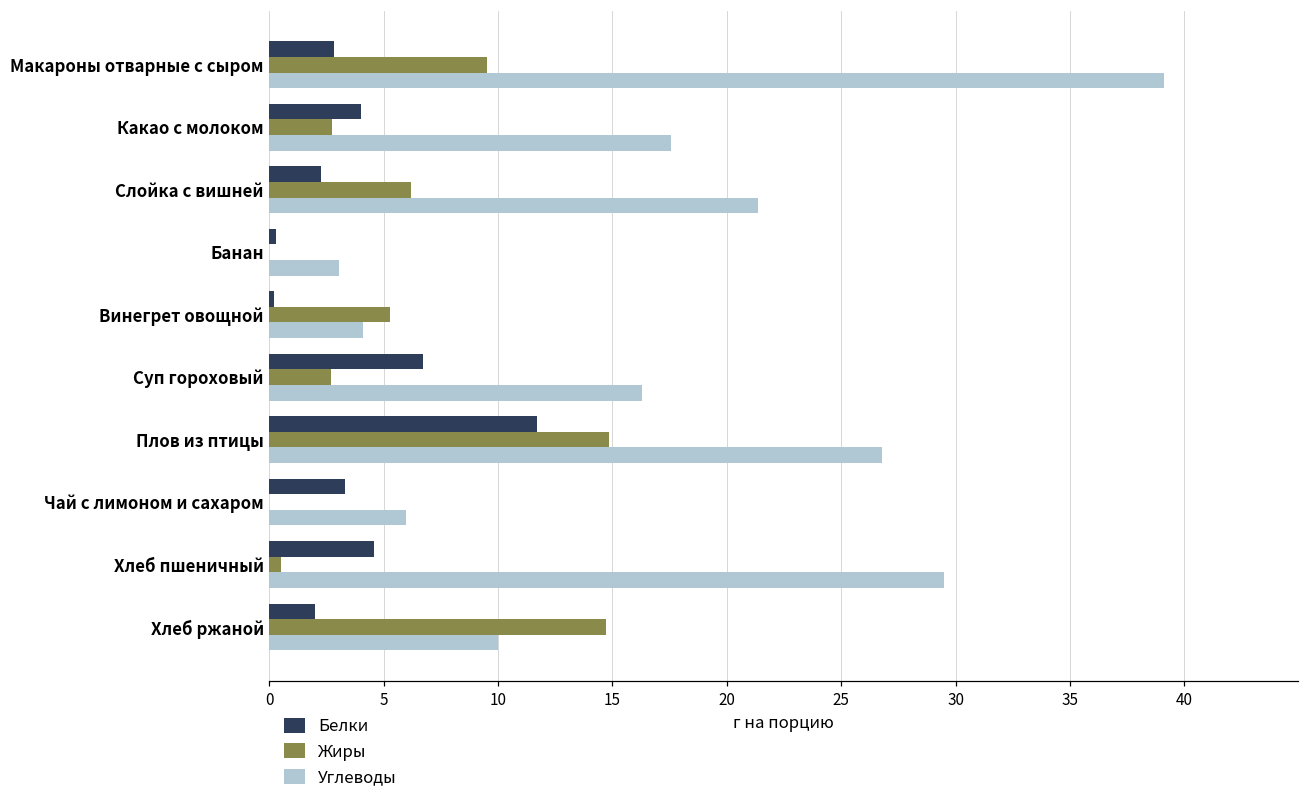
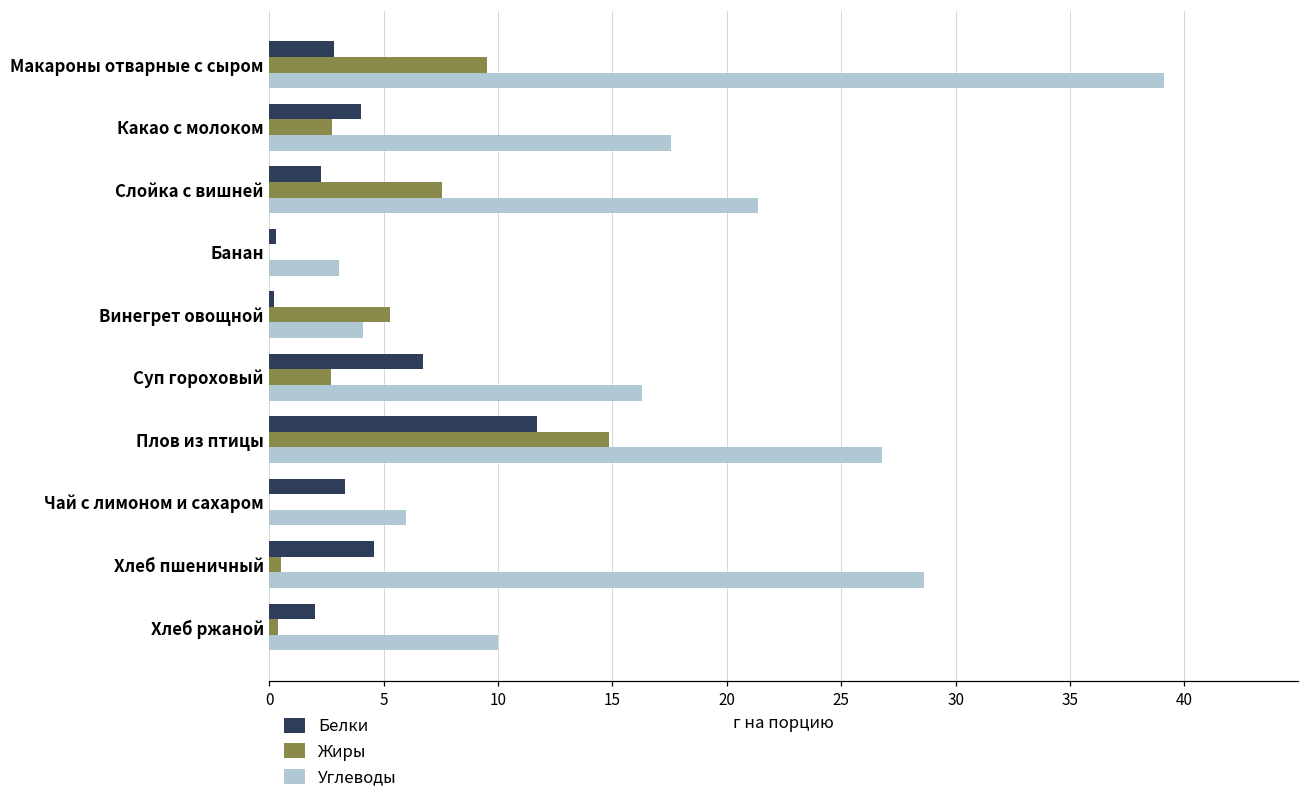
  {
    "Белки": {
      "Макароны отварные с сыром": 2.8,
      "Какао с молоком": 4.0,
      "Слойка с вишней": 2.3,
      "Банан": 0.3,
      "Винегрет овощной": 0.2,
      "Суп гороховый": 6.7,
      "Плов из птицы": 11.7,
      "Чай с лимоном и сахаром": 3.3,
      "Хлеб пшеничный": 4.6,
      "Хлеб ржаной": 2.0
    },
    "Жиры": {
      "Макароны отварные с сыром": 9.5,
      "Какао с молоком": 2.8,
-     "Слойка с вишней": 6.2,
+     "Слойка с вишней": 7.5,
      "Банан": 0.0,
      "Винегрет овощной": 5.3,
      "Суп гороховый": 2.7,
      "Плов из птицы": 14.9,
      "Чай с лимоном и сахаром": 0.0,
      "Хлеб пшеничный": 0.5,
-     "Хлеб ржаной": 14.7
+     "Хлеб ржаной": 0.4
    },
    "Углеводы": {
      "Макароны отварные с сыром": 39.1,
      "Какао с молоком": 17.6,
      "Слойка с вишней": 21.4,
      "Банан": 3.1,
      "Винегрет овощной": 4.1,
      "Суп гороховый": 16.3,
      "Плов из птицы": 26.8,
      "Чай с лимоном и сахаром": 6.0,
-     "Хлеб пшеничный": 29.5,
+     "Хлеб пшеничный": 28.6,
      "Хлеб ржаной": 10.0
    }
  }
